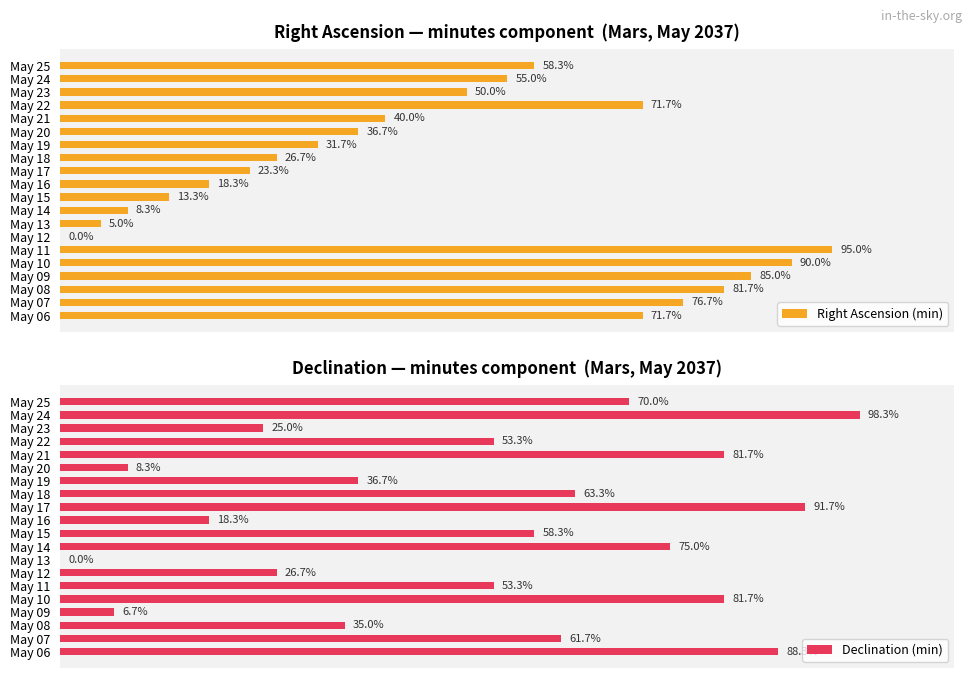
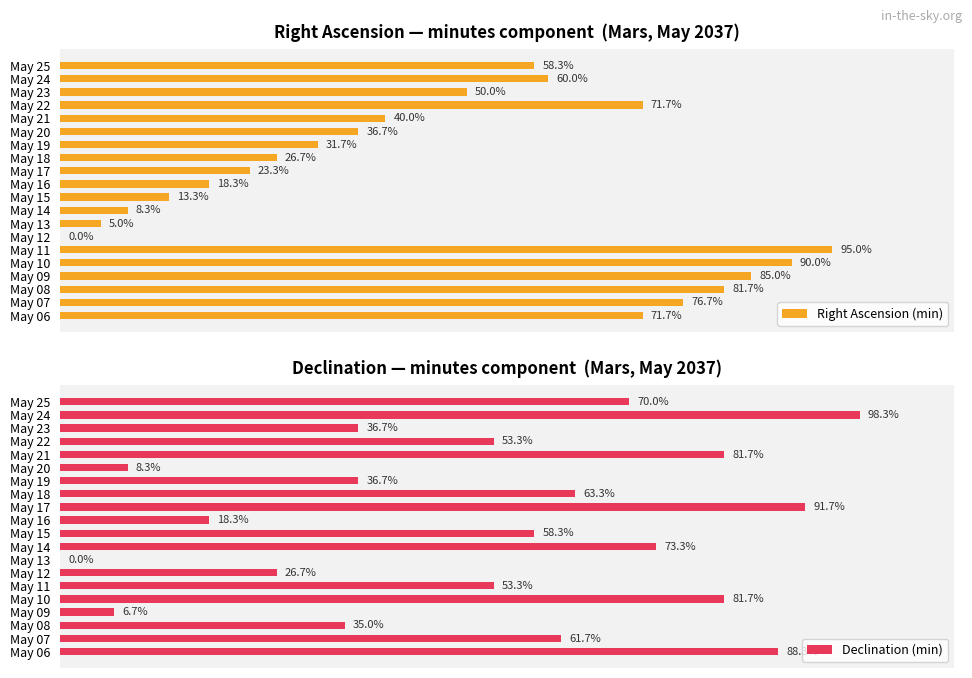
  {
    "Right Ascension — minutes component (Mars, May 2037)": {
      "May 25": "58.3%",
-     "May 24": "55.0%",
+     "May 24": "60.0%",
      "May 23": "50.0%",
      "May 22": "71.7%",
      "May 21": "40.0%",
      "May 20": "36.7%",
      "May 19": "31.7%",
      "May 18": "26.7%",
      "May 17": "23.3%",
      "May 16": "18.3%",
      "May 15": "13.3%",
      "May 14": "8.3%",
      "May 13": "5.0%",
      "May 12": "0.0%",
      "May 11": "95.0%",
      "May 10": "90.0%",
      "May 09": "85.0%",
      "May 08": "81.7%",
      "May 07": "76.7%",
      "May 06": "71.7%"
    },
    "Declination — minutes component (Mars, May 2037)": {
      "May 25": "70.0%",
      "May 24": "98.3%",
-     "May 23": "25.0%",
+     "May 23": "36.7%",
      "May 22": "53.3%",
      "May 21": "81.7%",
      "May 20": "8.3%",
      "May 19": "36.7%",
      "May 18": "63.3%",
      "May 17": "91.7%",
      "May 16": "18.3%",
      "May 15": "58.3%",
-     "May 14": "75.0%",
+     "May 14": "73.3%",
      "May 13": "0.0%",
      "May 12": "26.7%",
      "May 11": "53.3%",
      "May 10": "81.7%",
      "May 09": "6.7%",
      "May 08": "35.0%",
      "May 07": "61.7%"
    }
  }
